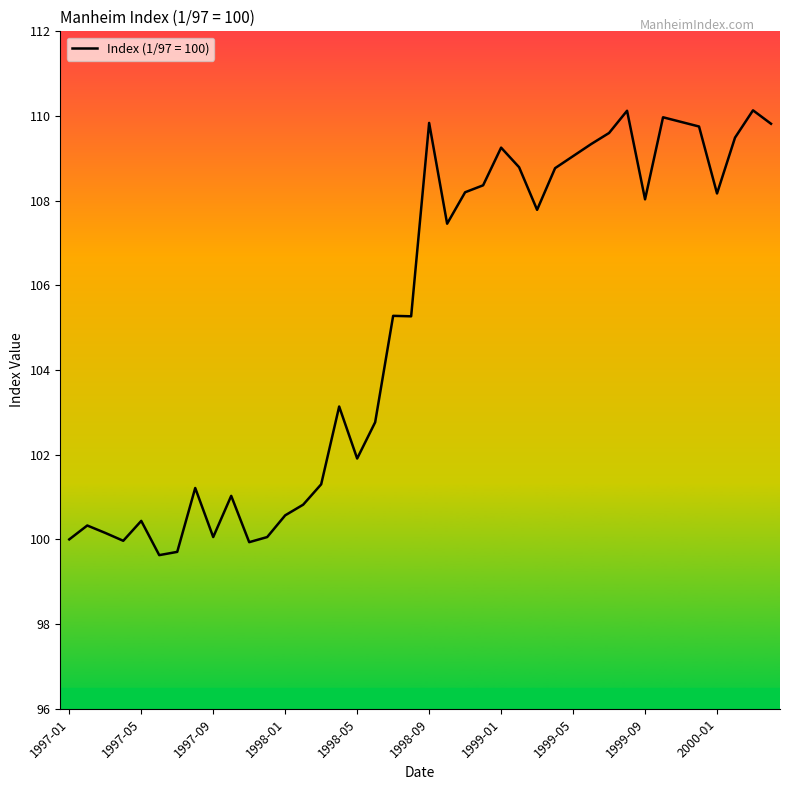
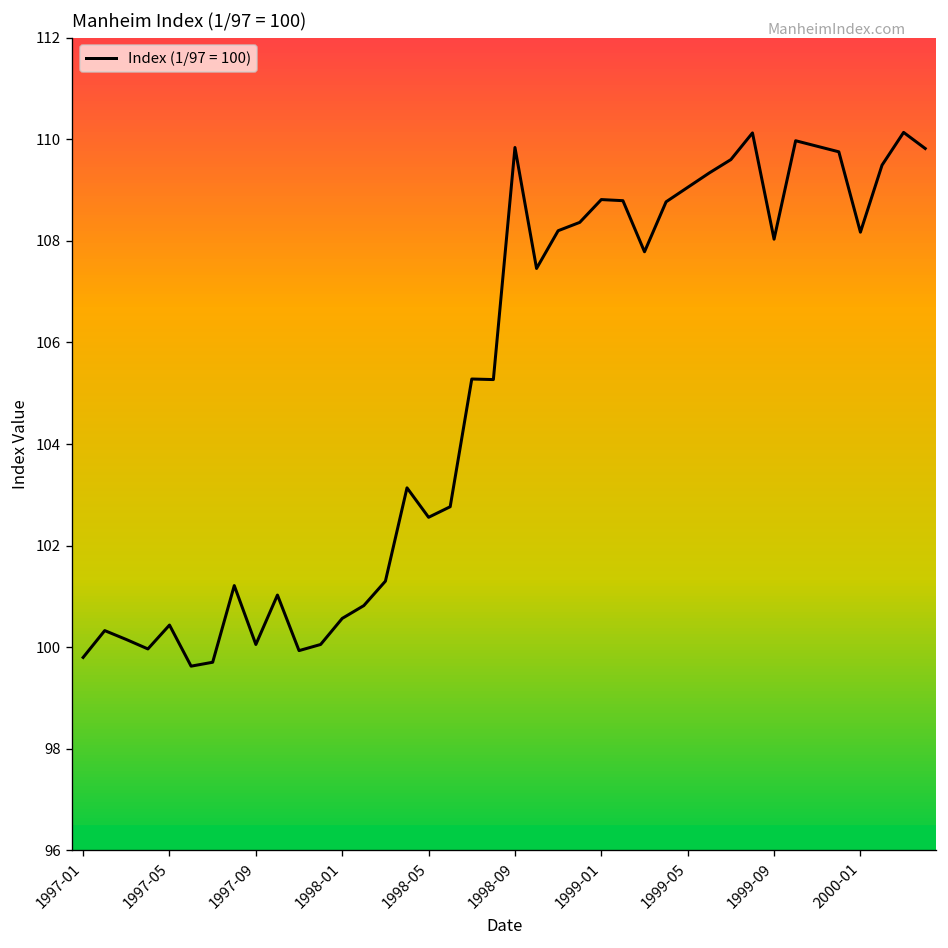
  {
-   "1997-01": 100.0,
+   "1997-01": 99.8,
    "1997-05": 100.4,
    "1997-09": 100.1,
    "1998-01": 100.6,
-   "1998-05": 101.9,
+   "1998-05": 102.6,
    "1998-09": 109.8,
-   "1999-01": 109.3,
+   "1999-01": 108.8,
    "1999-05": 109.1,
    "1999-09": 108.0,
    "2000-01": 108.2
  }
